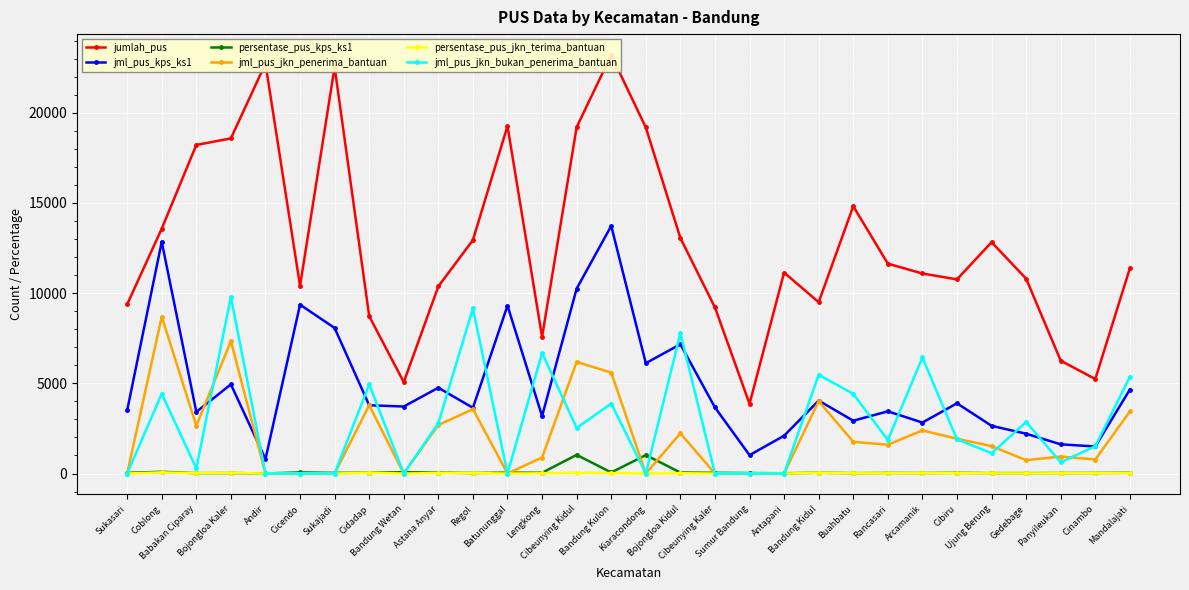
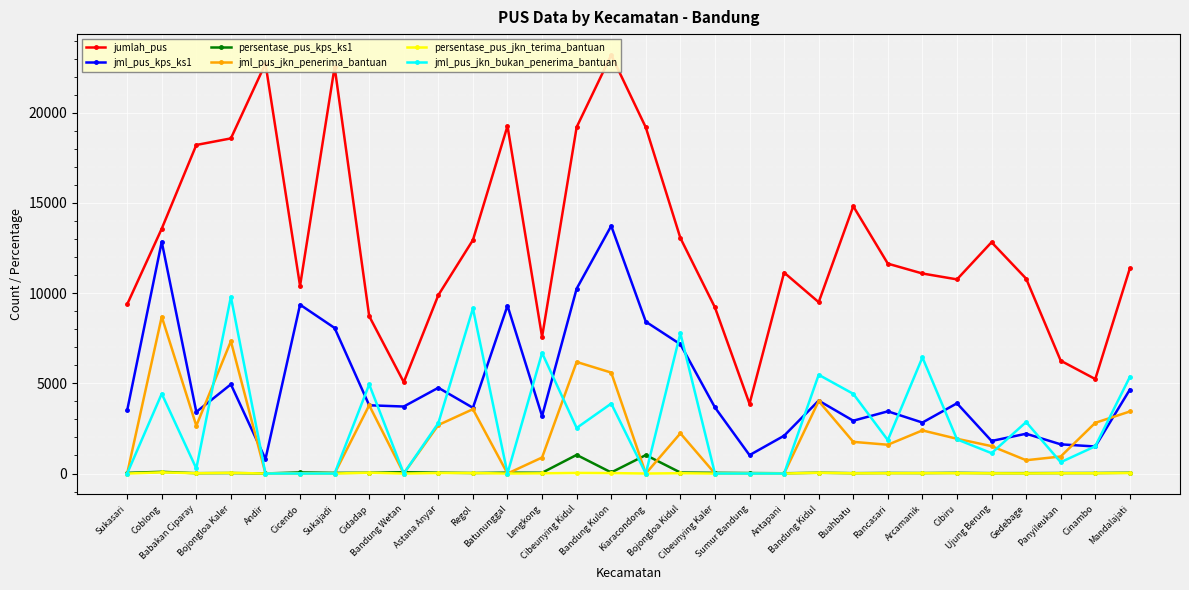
  {
    "jumlah_pus": {
      "Sukasari": 9400,
      "Coblong": 13600,
      "Babakan Ciparay": 18200,
      "Bojongloa Kaler": 18600,
      "Cicendo": 10400,
      "Cidadap": 8700,
      "Bandung Wetan": 5100,
-     "Astana Anyar": 10400,
+     "Astana Anyar": 9900,
      "Regol": 12900,
      "Batununggal": 19300,
      "Lengkong": 7600,
      "Cibeunying Kidul": 19200,
      "Kiaracondong": 19200,
      "Bojongloa Kidul": 13100,
      "Cibeunying Kaler": 9200,
      "Sumur Bandung": 3900,
      "Antapani": 11100,
      "Bandung Kidul": 9500,
      "Buahbatu": 14800,
      "Rancasari": 11600,
      "Arcamanik": 11100,
      "Cibiru": 10800,
      "Ujung Berung": 12800,
      "Gedebage": 10800,
      "Panyileukan": 6300,
      "Cinambo": 5200,
      "Mandalajati": 11400
    },
    "jml_pus_kps_ks1": {
      "Sukasari": 3500,
      "Coblong": 12800,
      "Babakan Ciparay": 3400,
      "Bojongloa Kaler": 4900,
      "Andir": 800,
      "Cicendo": 9400,
      "Sukajadi": 8100,
      "Bandung Wetan": 3700,
      "Astana Anyar": 4800,
      "Batununggal": 9300,
      "Lengkong": 3200,
      "Cibeunying Kidul": 10200,
      "Bandung Kulon": 13700,
-     "Kiaracondong": 6100,
+     "Kiaracondong": 8400,
      "Bojongloa Kidul": 7200,
      "Cibeunying Kaler": 3700,
      "Sumur Bandung": 1000,
      "Antapani": 2100,
      "Buahbatu": 2900,
      "Rancasari": 3400,
      "Arcamanik": 2800,
      "Cibiru": 3900,
-     "Ujung Berung": 2600,
+     "Ujung Berung": 1800,
      "Gedebage": 2200,
      "Panyileukan": 1600,
      "Mandalajati": 4700
    },
    "persentase_pus_kps_ks1": {
      "Cibeunying Kidul": 1000,
      "Kiaracondong": 1000
    },
    "jml_pus_jkn_penerima_bantuan": {
      "Coblong": 8700,
      "Babakan Ciparay": 2600,
      "Bojongloa Kaler": 7300,
      "Lengkong": 900,
      "Cibeunying Kidul": 6200,
      "Bandung Kulon": 5600,
      "Bojongloa Kidul": 2200,
      "Buahbatu": 1800,
      "Rancasari": 1600,
      "Arcamanik": 2400,
      "Ujung Berung": 1500,
      "Gedebage": 700,
      "Panyileukan": 900,
-     "Cinambo": 800,
+     "Cinambo": 2800,
      "Mandalajati": 3400
    },
    "persentase_pus_jkn_terima_bantuan": {
      "Cibeunying Kidul": 0
    },
    "jml_pus_jkn_bukan_penerima_bantuan": {
      "Coblong": 4400,
      "Babakan Ciparay": 300,
      "Bojongloa Kaler": 9800,
      "Cidadap": 4900,
      "Regol": 9200,
      "Lengkong": 6700,
      "Cibeunying Kidul": 2500,
      "Bandung Kulon": 3900,
      "Bojongloa Kidul": 7800,
      "Bandung Kidul": 5500,
      "Buahbatu": 4400,
      "Rancasari": 1900,
      "Arcamanik": 6400,
      "Ujung Berung": 1100,
      "Gedebage": 2900,
      "Panyileukan": 600,
      "Mandalajati": 5400
    }
  }
